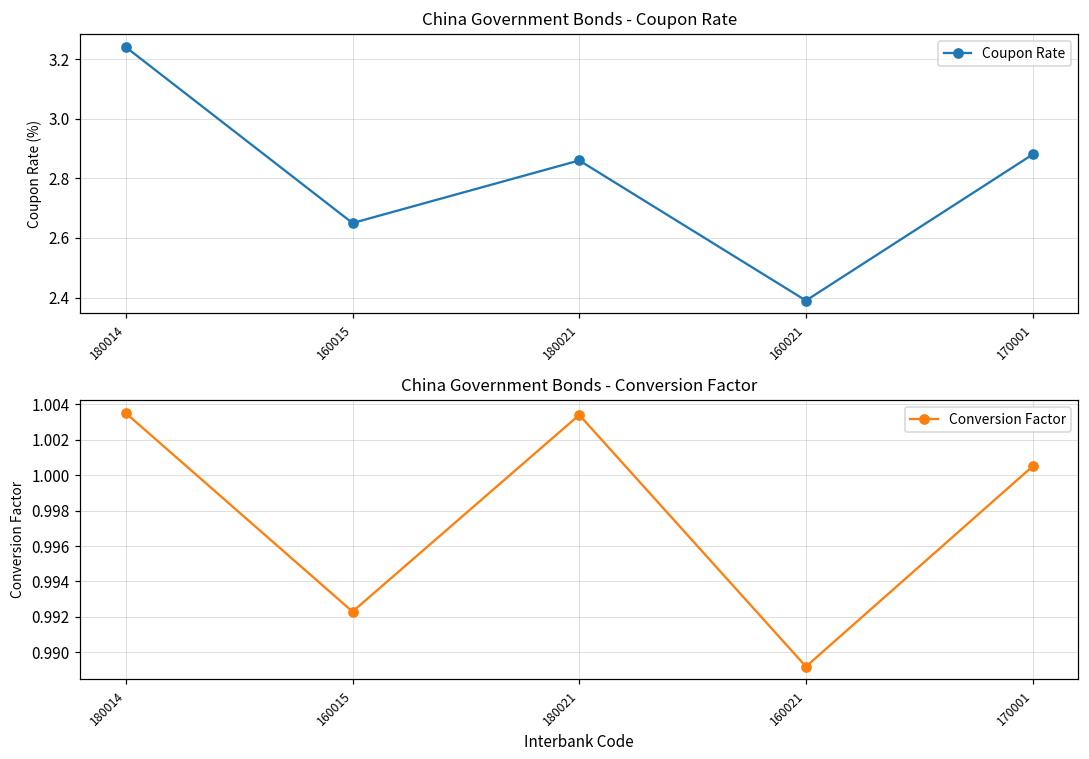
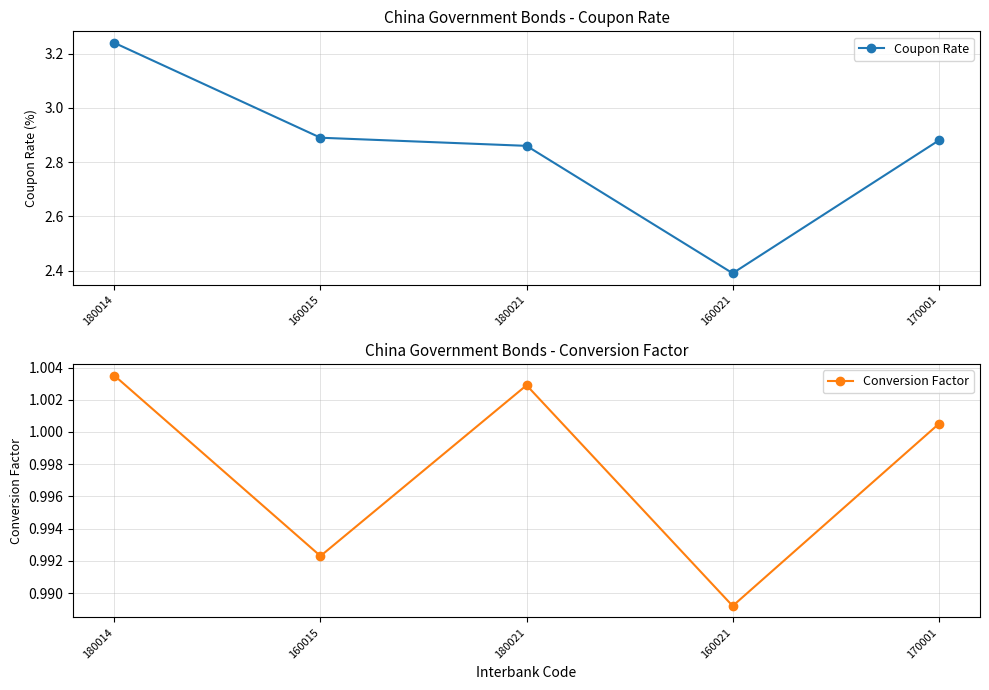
  {
    "China Government Bonds - Coupon Rate": {
      "180014": 3.24,
-     "160015": 2.65,
+     "160015": 2.89,
      "180021": 2.86,
      "160021": 2.39,
      "170001": 2.88
    },
    "China Government Bonds - Conversion Factor": {
      "180014": 1.0035,
      "160015": 0.9923,
-     "180021": 1.0034,
+     "180021": 1.0029,
      "160021": 0.9892,
      "170001": 1.0005
    }
  }
